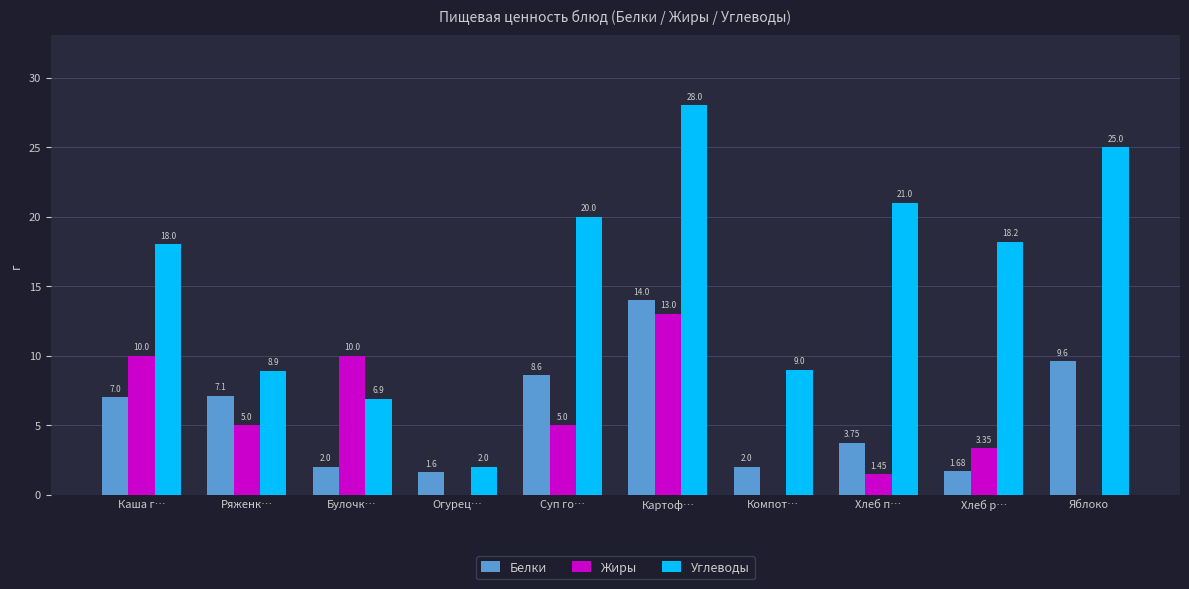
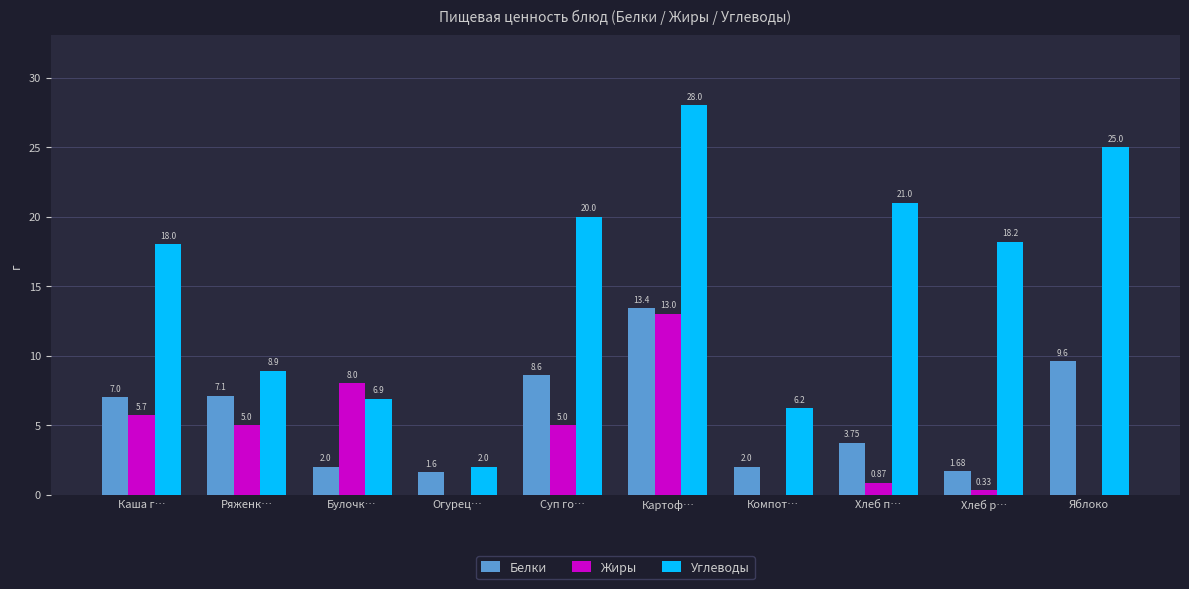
  {
    "Белки": {
      "Каша г…": 7.0,
      "Ряженк…": 7.1,
      "Булочк…": 2.0,
      "Огурец…": 1.6,
      "Суп го…": 8.6,
-     "Картоф…": 14.0,
+     "Картоф…": 13.4,
      "Компот…": 2.0,
      "Хлеб п…": 3.75,
      "Хлеб р…": 1.68,
      "Яблоко": 9.6
    },
    "Жиры": {
-     "Каша г…": 10.0,
+     "Каша г…": 5.7,
      "Ряженк…": 5.0,
-     "Булочк…": 10.0,
+     "Булочк…": 8.0,
      "Суп го…": 5.0,
      "Картоф…": 13.0,
-     "Хлеб п…": 1.45,
-     "Хлеб р…": 3.35
+     "Хлеб п…": 0.87,
+     "Хлеб р…": 0.33
    },
    "Углеводы": {
      "Каша г…": 18.0,
      "Ряженк…": 8.9,
      "Булочк…": 6.9,
      "Огурец…": 2.0,
      "Суп го…": 20.0,
      "Картоф…": 28.0,
-     "Компот…": 9.0,
+     "Компот…": 6.2,
      "Хлеб п…": 21.0,
      "Хлеб р…": 18.2,
      "Яблоко": 25.0
    }
  }
